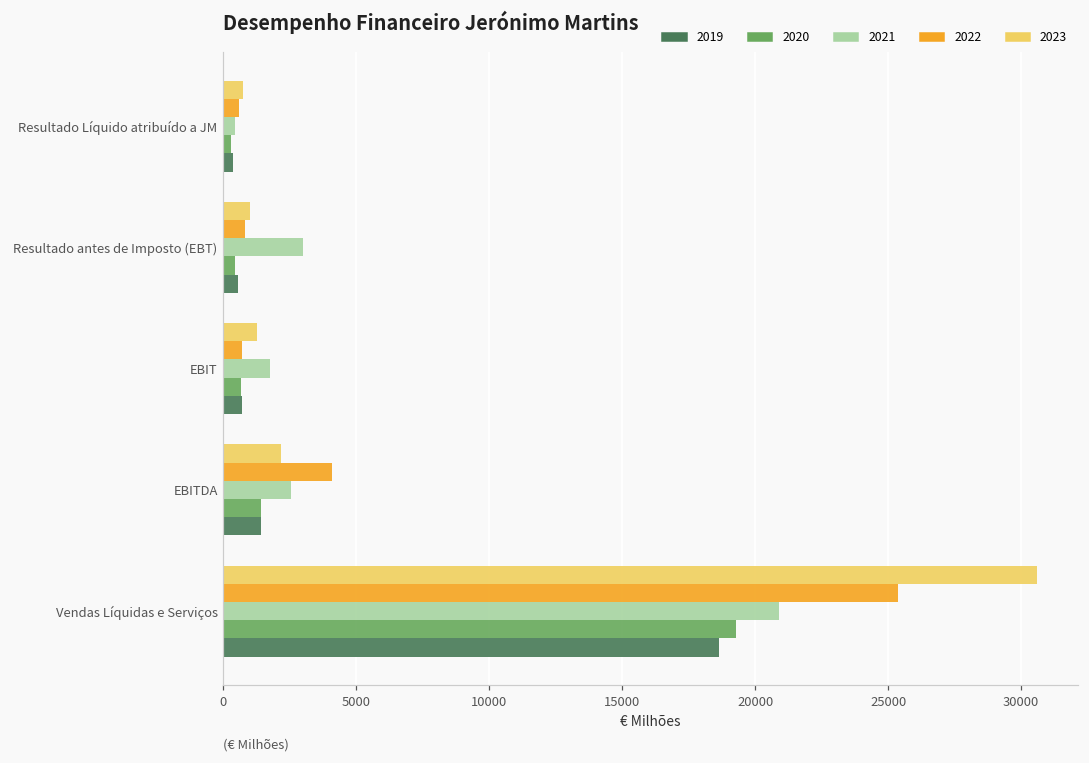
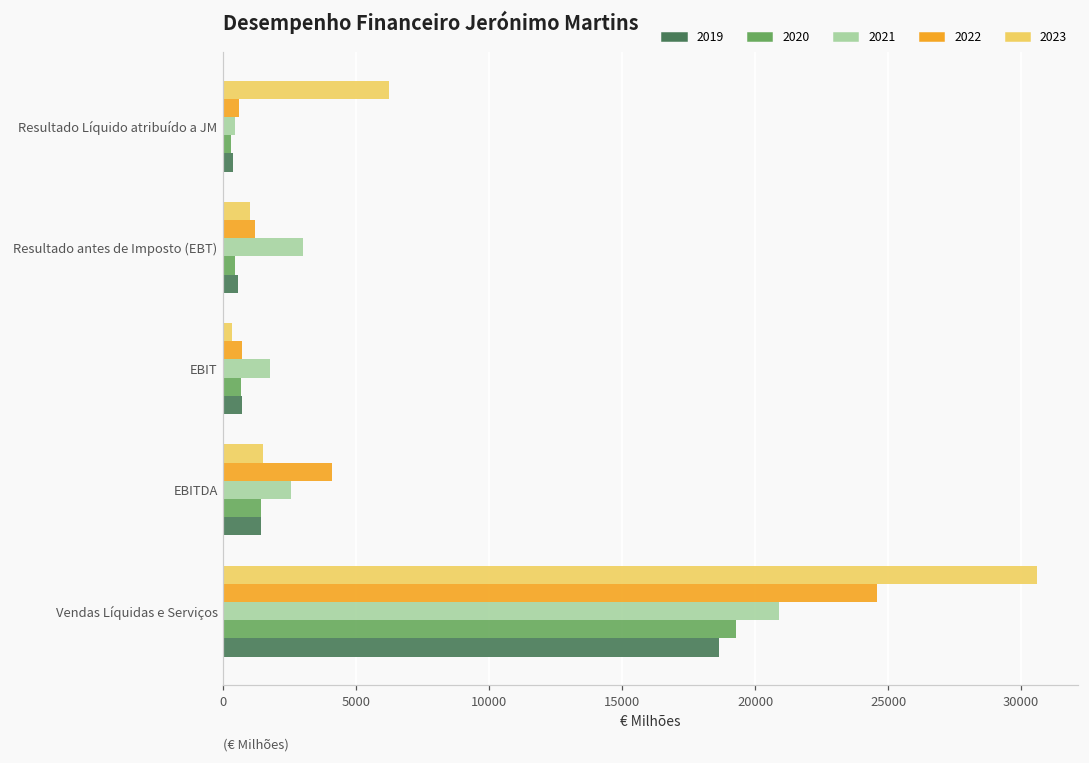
  {
    "2021": {
      "Resultado Líquido atribuído a JM": 500,
      "Resultado antes de Imposto (EBT)": 3000,
      "EBIT": 1800,
      "EBITDA": 2500,
      "Vendas Líquidas e Serviços": 20900
    },
    "2022": {
      "Resultado Líquido atribuído a JM": 600,
-     "Resultado antes de Imposto (EBT)": 800,
+     "Resultado antes de Imposto (EBT)": 1200,
      "EBIT": 700,
      "EBITDA": 4100,
-     "Vendas Líquidas e Serviços": 25400
+     "Vendas Líquidas e Serviços": 24600
    },
    "2023": {
-     "Resultado Líquido atribuído a JM": 800,
+     "Resultado Líquido atribuído a JM": 6200,
      "Resultado antes de Imposto (EBT)": 1000,
-     "EBIT": 1300,
-     "EBITDA": 2200,
+     "EBIT": 300,
+     "EBITDA": 1500,
      "Vendas Líquidas e Serviços": 30600
    }
  }
